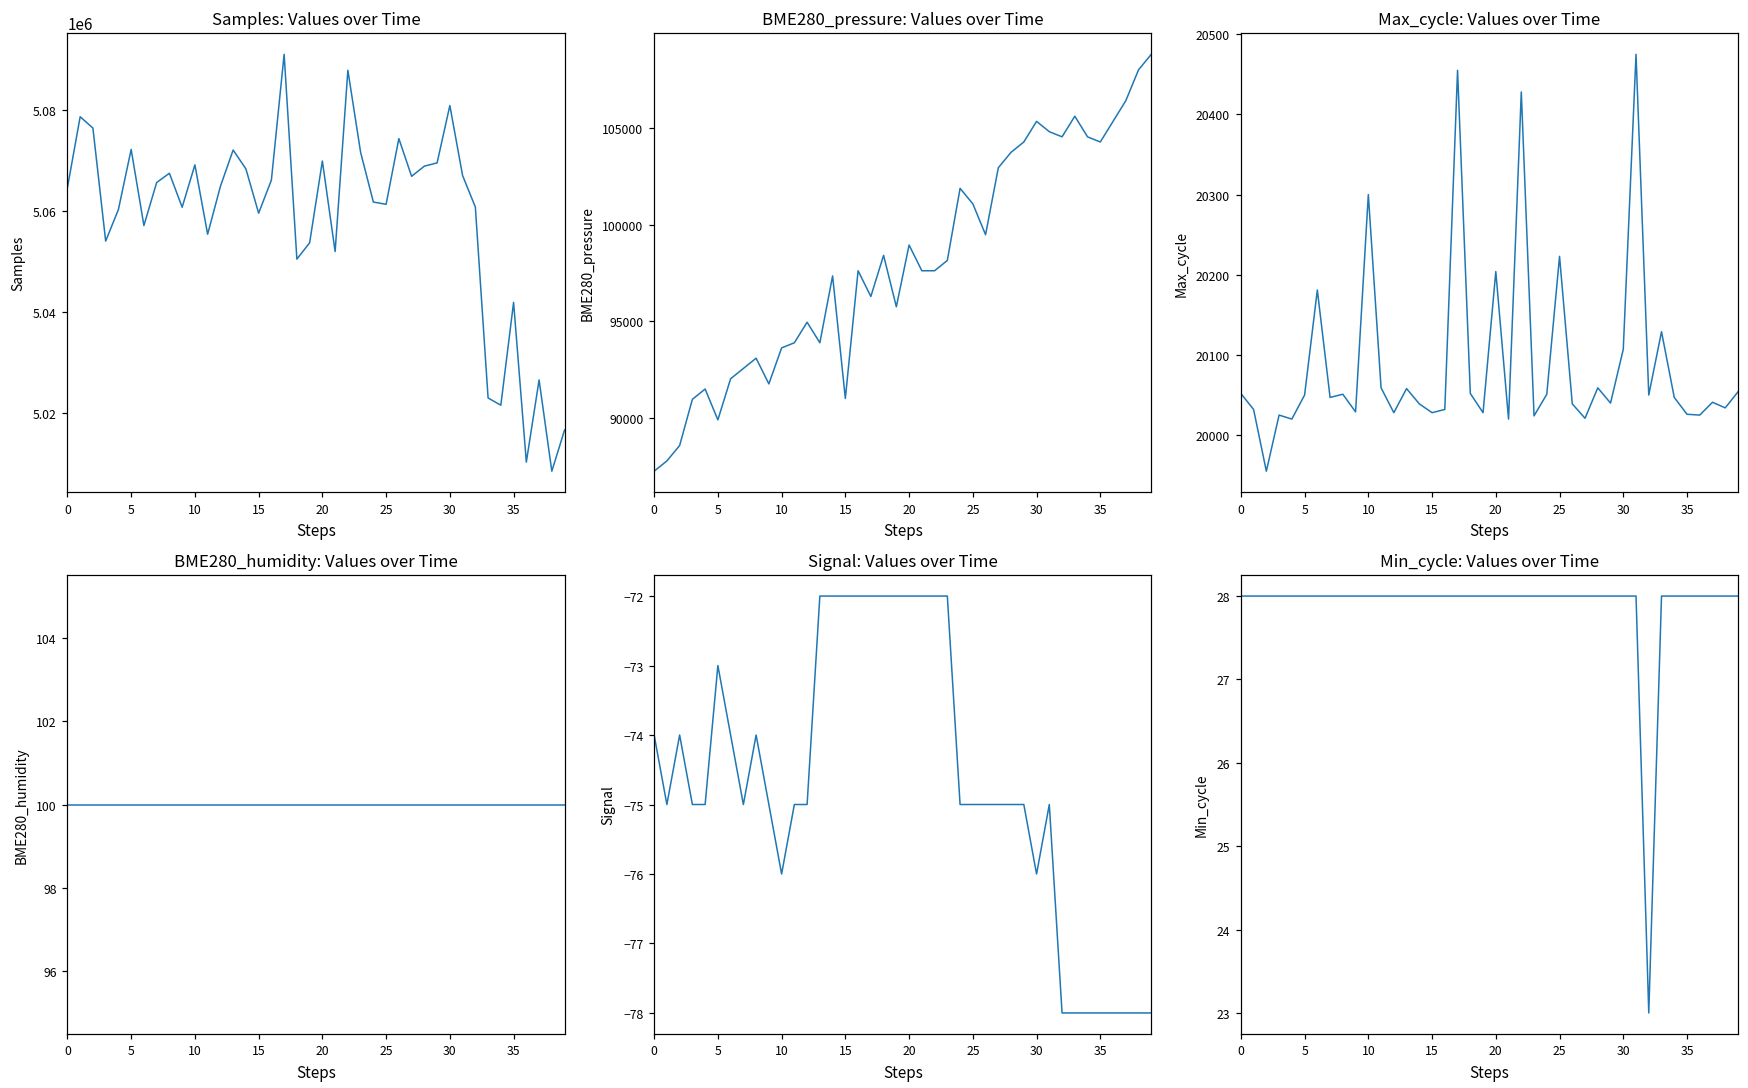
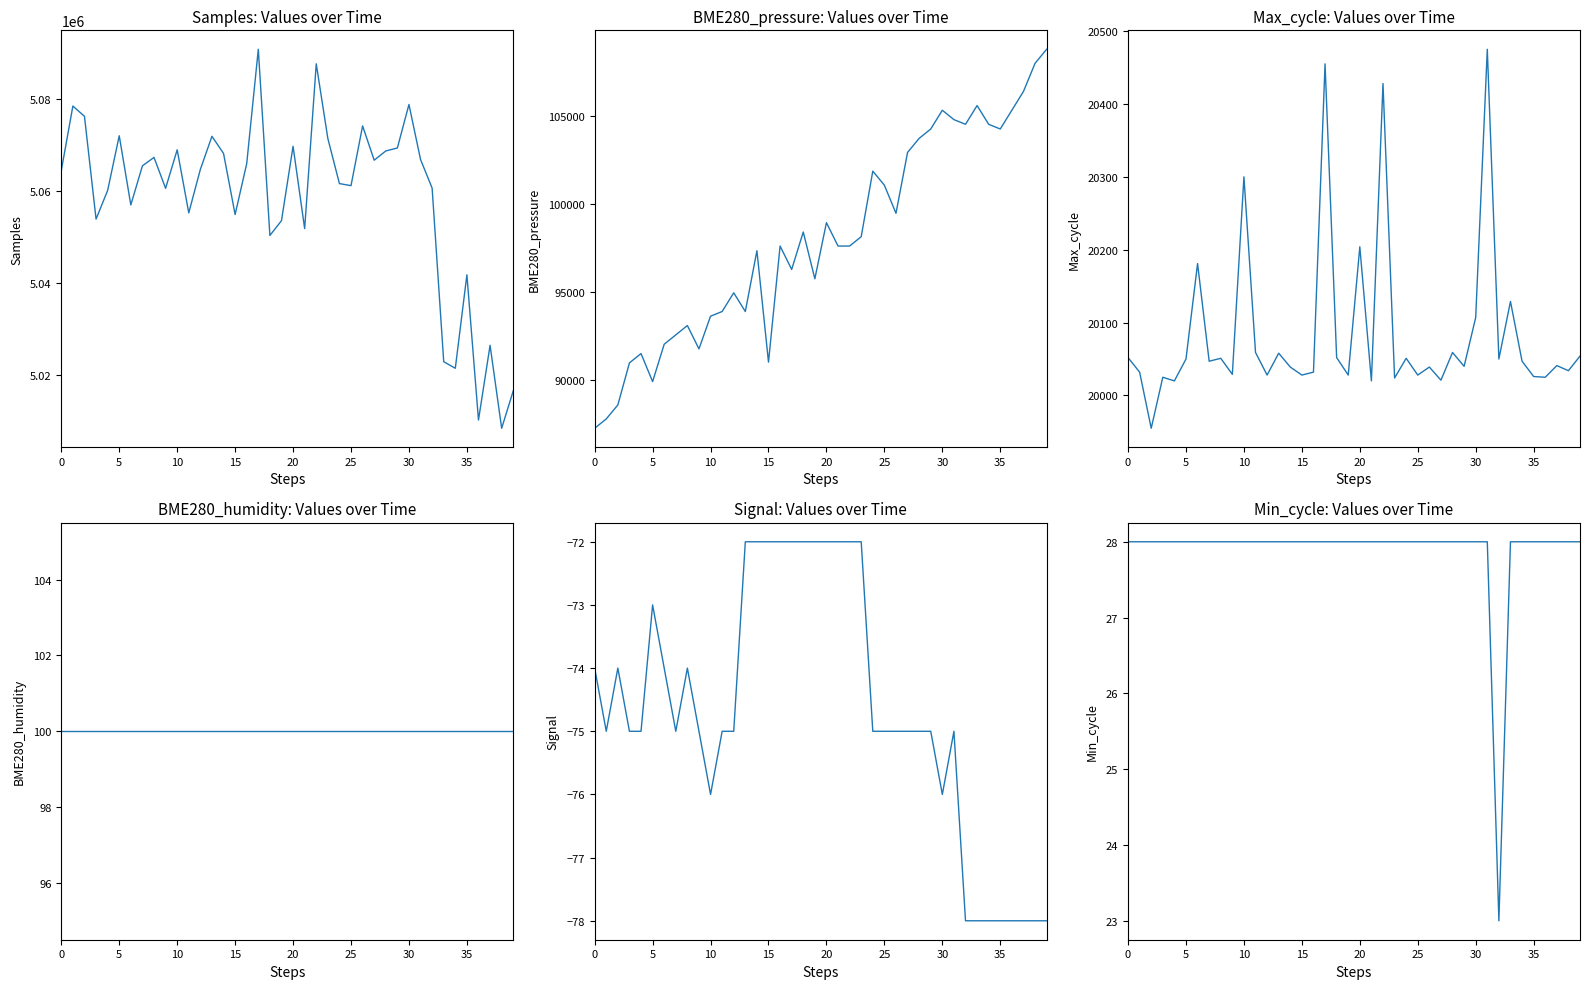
  {
    "Samples: Values over Time": {
      "0": 5065000,
      "5": 5072000,
      "10": 5069000,
-     "15": 5059000,
+     "15": 5055000,
      "20": 5070000,
      "25": 5061000,
-     "30": 5081000,
+     "30": 5079000,
      "35": 5042000
    },
    "BME280_pressure: Values over Time": {
      "0": 87300,
      "5": 89900,
      "10": 93600,
      "15": 91000,
      "20": 98900,
      "25": 101100,
      "30": 105300,
      "35": 104300
    },
    "Max_cycle: Values over Time": {
      "0": 20050,
      "5": 20050,
      "10": 20300,
      "15": 20030,
      "20": 20200,
-     "25": 20220,
+     "25": 20030,
      "30": 20110,
      "35": 20030
    },
    "BME280_humidity: Values over Time": {
      "0": 100.0,
      "5": 100.0,
      "10": 100.0,
      "15": 100.0,
      "20": 100.0,
      "25": 100.0,
      "30": 100.0,
      "35": 100.0
    },
    "Signal: Values over Time": {
      "0": -74.0,
      "5": -73.0,
      "10": -76.0,
      "15": -72.0,
      "20": -72.0,
      "25": -75.0,
      "30": -76.0,
      "35": -78.0
    },
    "Min_cycle: Values over Time": {
      "0": 28.0,
      "5": 28.0,
      "10": 28.0,
      "15": 28.0,
      "20": 28.0,
      "25": 28.0,
      "30": 28.0,
      "35": 28.0
    }
  }
